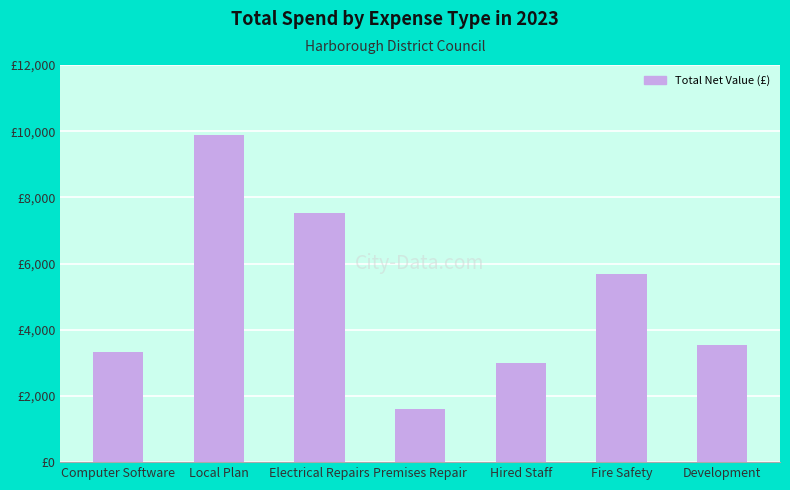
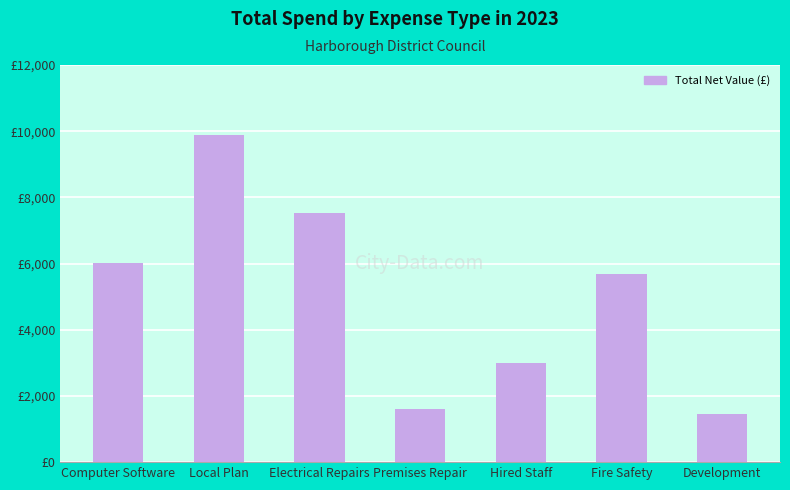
  {
-   "Computer Software": "£3,300",
+   "Computer Software": "£6,000",
    "Local Plan": "£9,900",
    "Electrical Repairs": "£7,500",
    "Premises Repair": "£1,600",
    "Hired Staff": "£3,000",
    "Fire Safety": "£5,700",
-   "Development": "£3,600"
+   "Development": "£1,400"
  }
